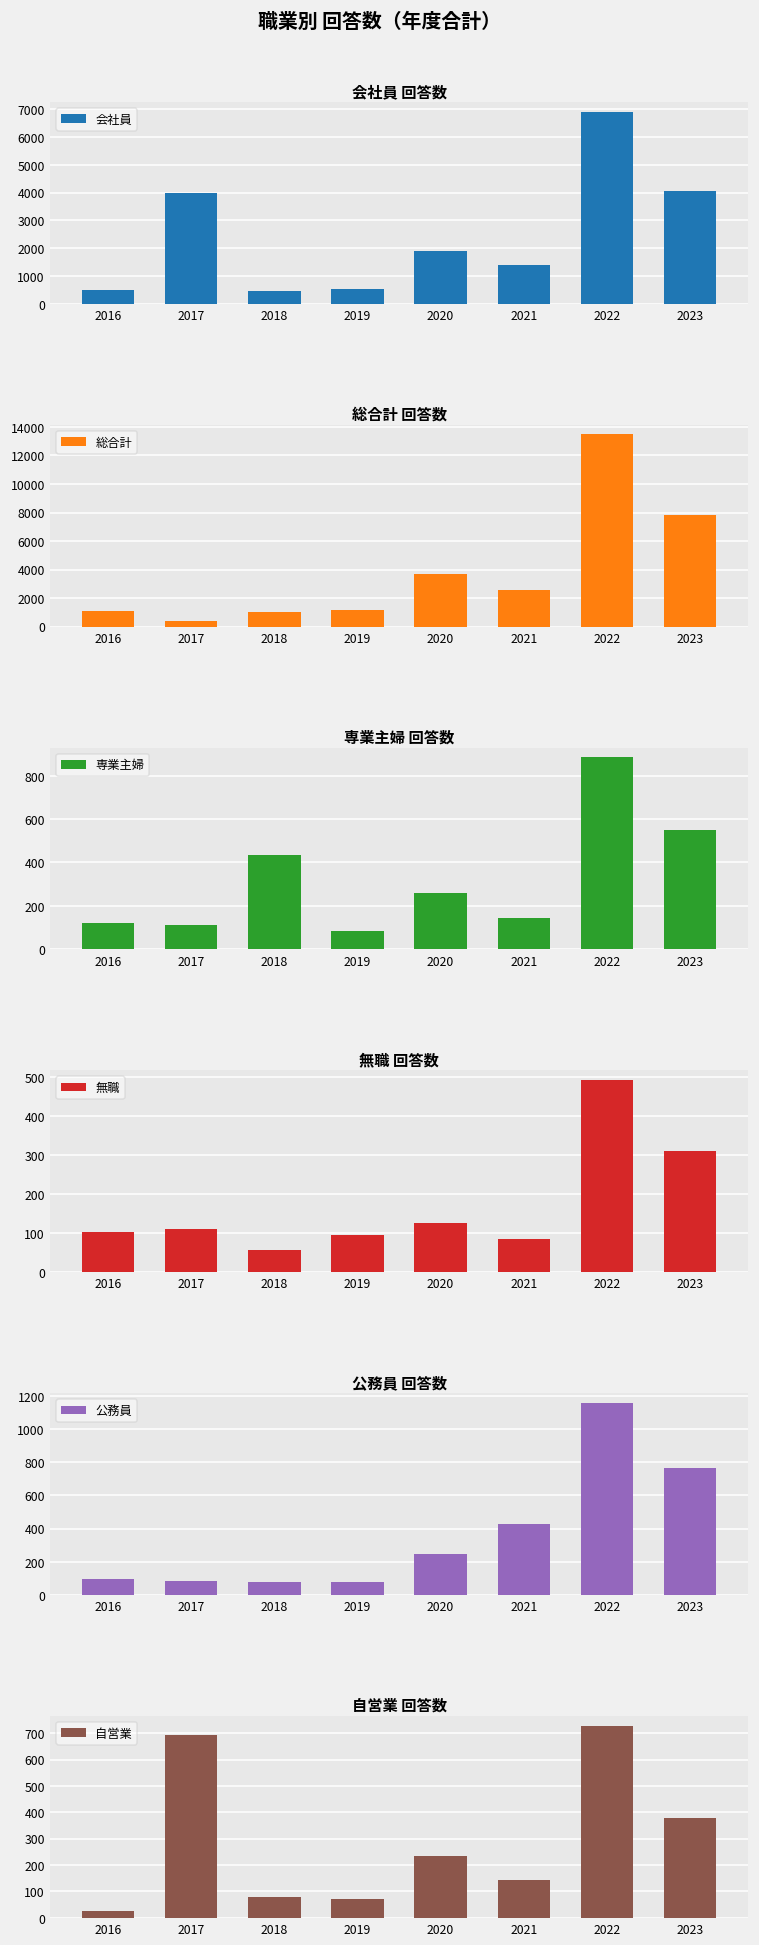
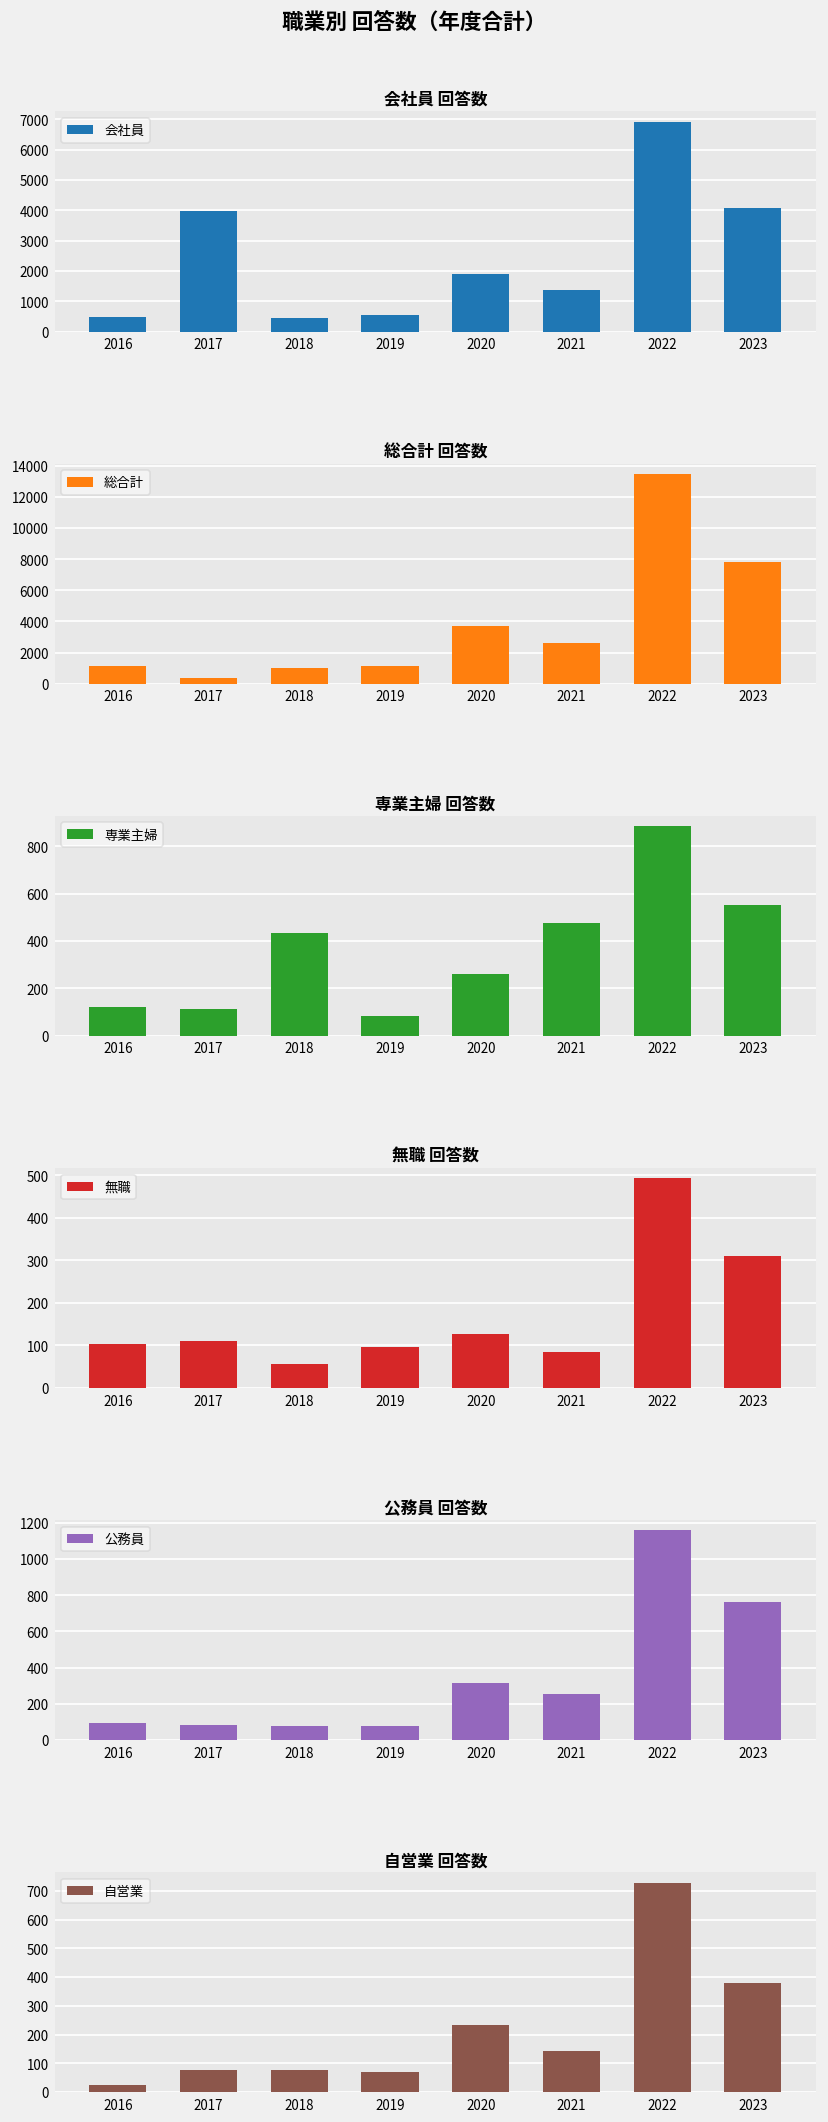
  {
    "会社員 回答数": {
      "2016": 500,
      "2017": 4000,
      "2018": 400,
      "2019": 500,
      "2020": 1900,
      "2021": 1400,
      "2022": 6900,
      "2023": 4100
    },
    "総合計 回答数": {
      "2016": 1100,
      "2017": 400,
      "2018": 1000,
      "2019": 1100,
      "2020": 3700,
      "2021": 2600,
      "2022": 13500,
      "2023": 7900
    },
    "専業主婦 回答数": {
      "2016": 120,
      "2017": 110,
      "2018": 430,
      "2019": 90,
      "2020": 260,
-     "2021": 150,
+     "2021": 480,
      "2022": 890,
      "2023": 550
    },
    "無職 回答数": {
      "2016": 100,
      "2017": 110,
      "2018": 60,
      "2019": 100,
      "2020": 130,
      "2021": 80,
      "2022": 490,
      "2023": 310
    },
    "公務員 回答数": {
      "2016": 100,
      "2017": 80,
      "2018": 80,
      "2019": 80,
-     "2020": 250,
-     "2021": 430,
+     "2020": 320,
+     "2021": 260,
      "2022": 1160,
      "2023": 760
    },
    "自営業 回答数": {
      "2016": 30,
-     "2017": 690,
+     "2017": 80,
      "2018": 80,
      "2019": 70,
      "2020": 230,
      "2021": 140,
      "2022": 730,
      "2023": 380
    }
  }
